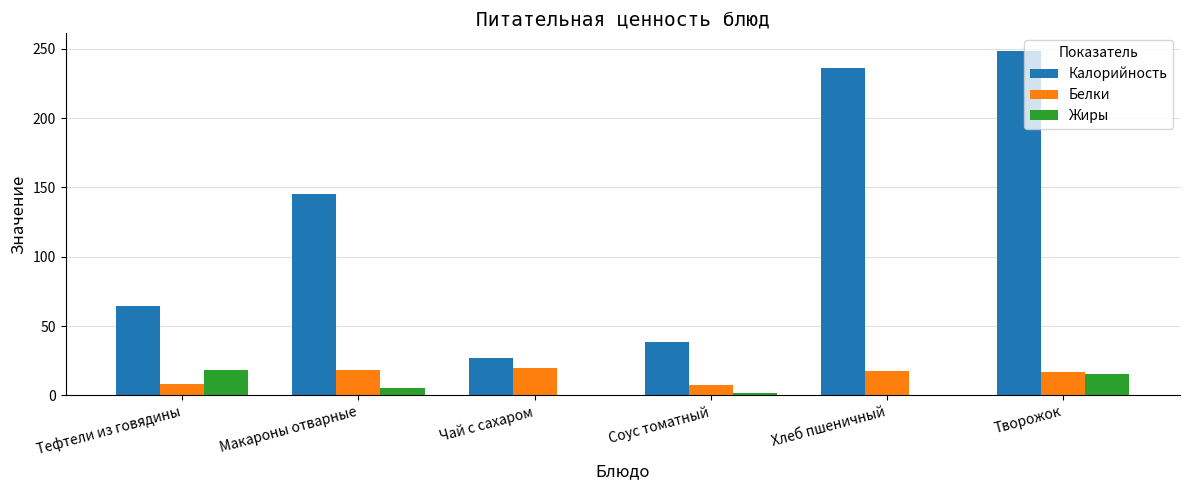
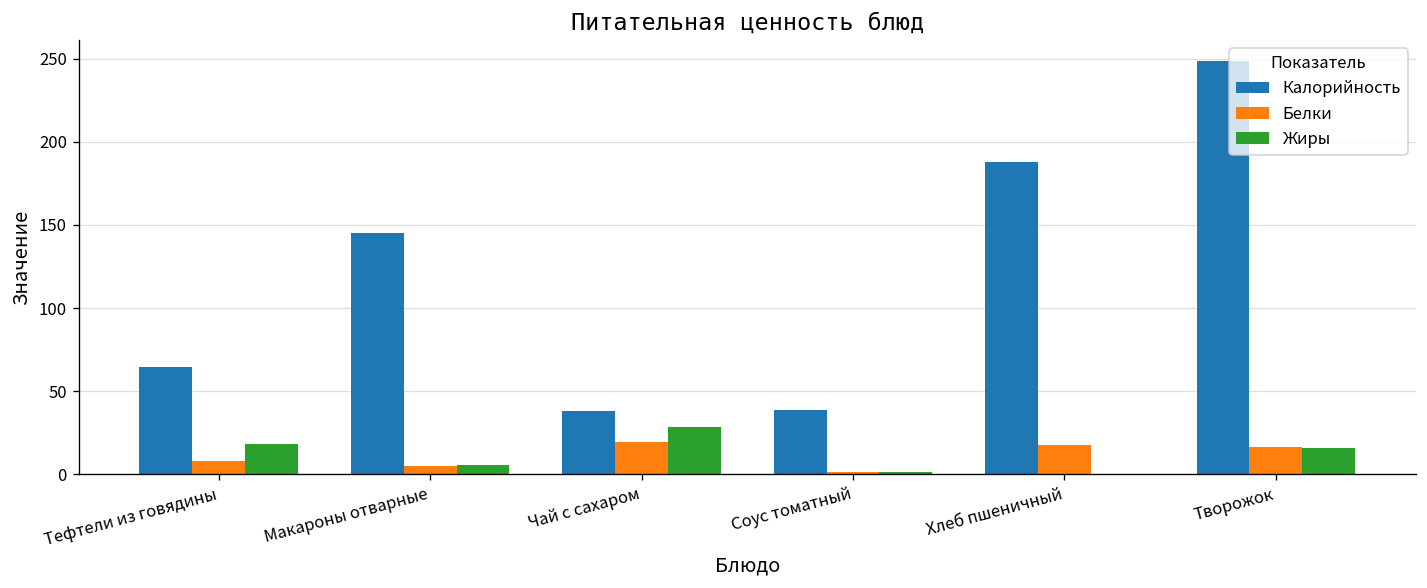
  {
    "Калорийность": {
      "Тефтели из говядины": 65,
      "Макароны отварные": 145,
-     "Чай с сахаром": 27,
+     "Чай с сахаром": 38,
      "Соус томатный": 39,
-     "Хлеб пшеничный": 236,
+     "Хлеб пшеничный": 188,
      "Творожок": 249
    },
    "Белки": {
      "Тефтели из говядины": 8,
-     "Макароны отварные": 18,
+     "Макароны отварные": 5,
      "Чай с сахаром": 20,
-     "Соус томатный": 7,
+     "Соус томатный": 2,
      "Хлеб пшеничный": 17,
      "Творожок": 17
    },
    "Жиры": {
      "Тефтели из говядины": 18,
      "Макароны отварные": 6,
-     "Чай с сахаром": 0,
+     "Чай с сахаром": 28,
      "Творожок": 16
    }
  }
